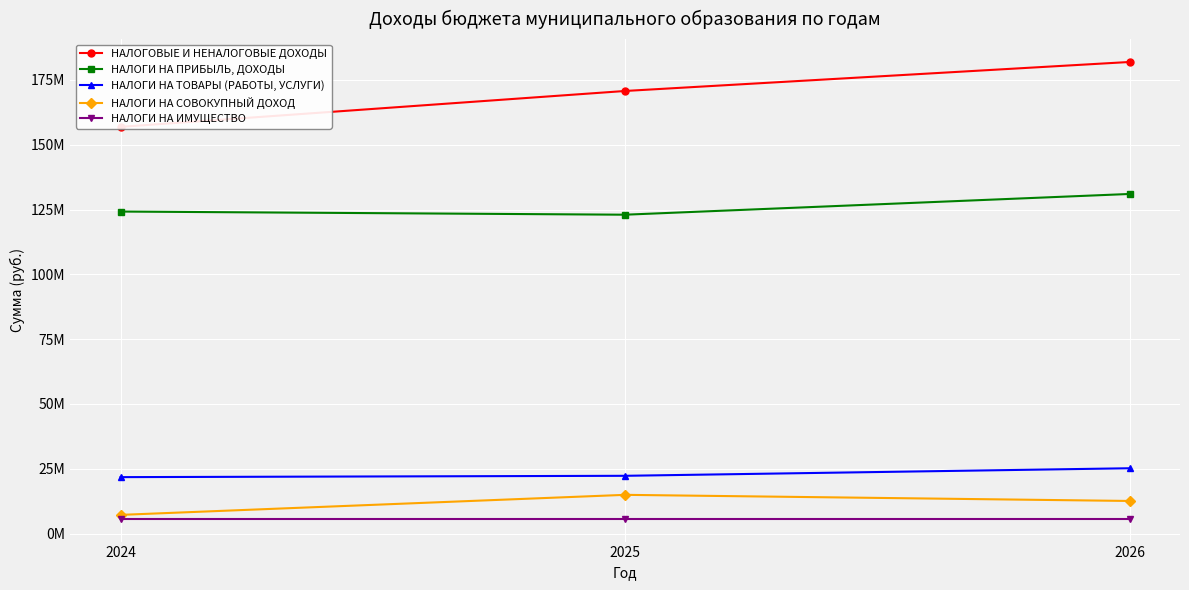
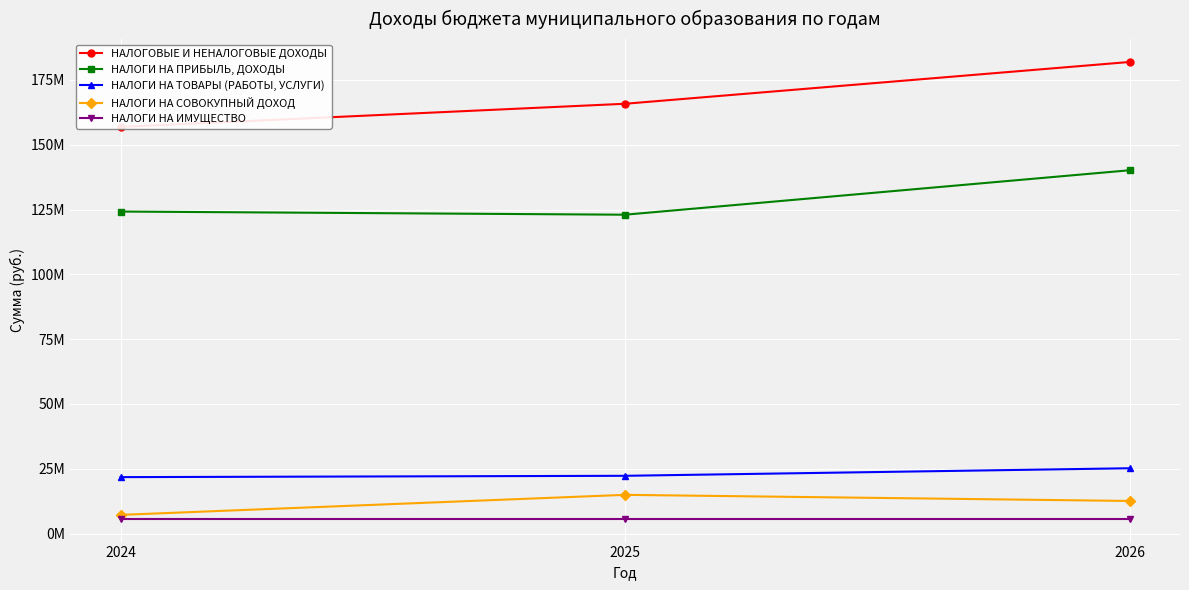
  {
    "НАЛОГОВЫЕ И НЕНАЛОГОВЫЕ ДОХОДЫ": {
-     "2025": 171000000,
+     "2025": 166000000,
      "2026": 182000000
    },
    "НАЛОГИ НА ПРИБЫЛЬ, ДОХОДЫ": {
      "2024": 124000000,
      "2025": 123000000,
-     "2026": 131000000
+     "2026": 140000000
    },
    "НАЛОГИ НА ТОВАРЫ (РАБОТЫ, УСЛУГИ)": {
      "2024": 22000000,
      "2025": 22000000,
      "2026": 25000000
    },
    "НАЛОГИ НА СОВОКУПНЫЙ ДОХОД": {
      "2024": 7000000,
      "2025": 15000000,
      "2026": 13000000
    },
    "НАЛОГИ НА ИМУЩЕСТВО": {
      "2024": 6000000,
      "2025": 6000000,
      "2026": 6000000
    }
  }
